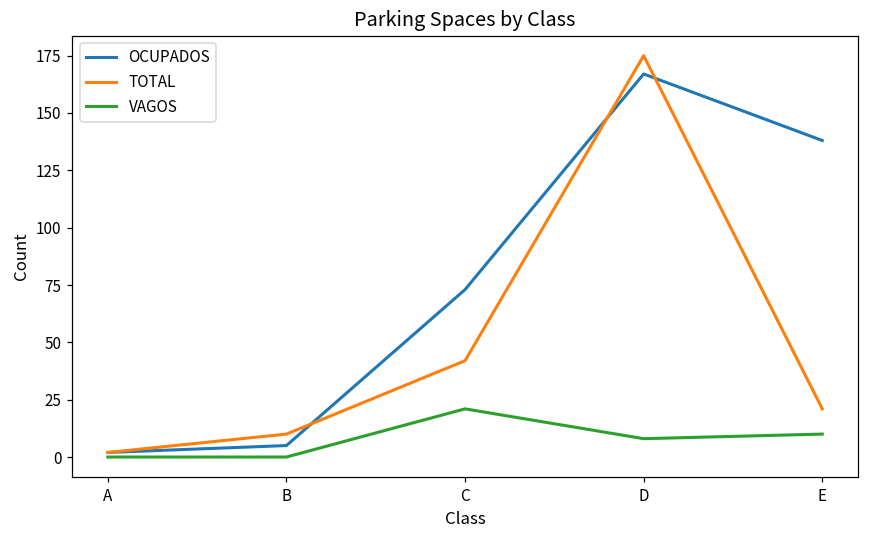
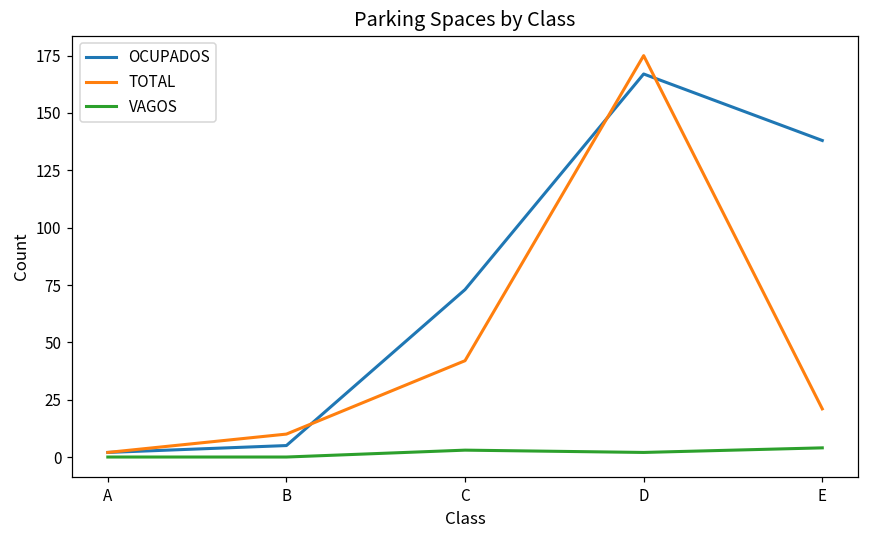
  {
    "OCUPADOS": {
      "B": 5,
      "C": 73,
      "D": 167,
      "E": 138
    },
    "TOTAL": {
      "B": 10,
      "C": 42,
      "D": 175,
      "E": 21
    },
    "VAGOS": {
      "A": 0,
      "B": 0,
-     "C": 21,
-     "D": 8,
-     "E": 10
+     "C": 3,
+     "D": 2,
+     "E": 4
    }
  }
